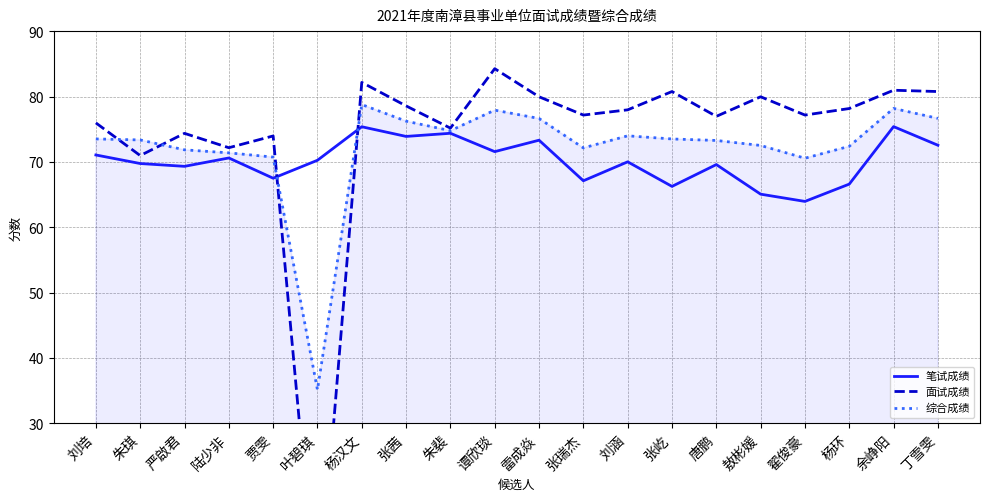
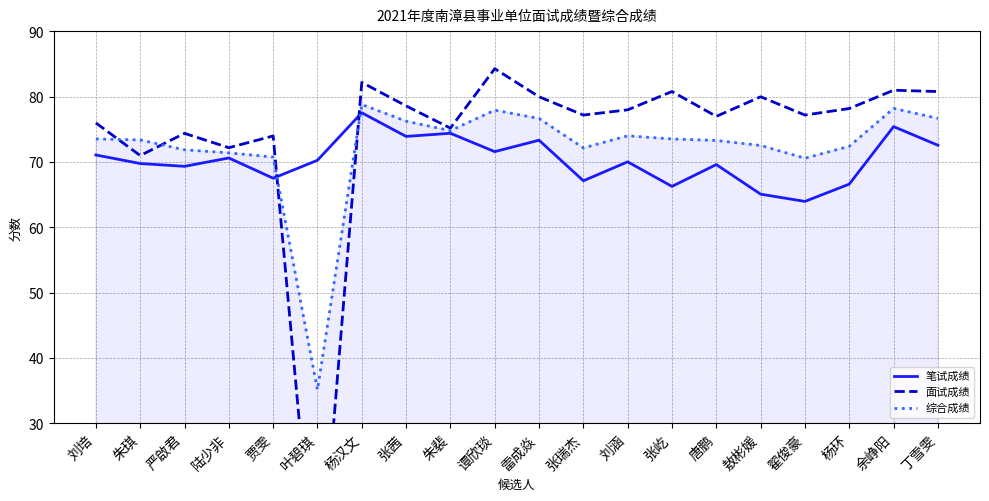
  {
    "笔试成绩": {
      "刘培": 71,
      "朱琪": 70,
      "严啟君": 69,
      "陆少非": 71,
      "贾雯": 68,
      "叶碧琪": 70,
-     "杨汉文": 75,
+     "杨汉文": 78,
      "张茜": 74,
      "朱裴": 74,
      "谭欣琰": 72,
      "雷成焱": 73,
      "张瑞杰": 67,
      "刘涵": 70,
      "张屹": 66,
      "唐鹏": 70,
      "敖彬媛": 65,
      "翟俊豪": 64,
      "杨环": 67,
      "余峥阳": 75,
      "丁雪雯": 73
    },
    "面试成绩": {
      "刘培": 76,
      "朱琪": 71,
      "严啟君": 74,
      "陆少非": 72,
      "贾雯": 74,
      "杨汉文": 82,
      "张茜": 79,
      "朱裴": 75,
      "谭欣琰": 84,
      "雷成焱": 80,
      "张瑞杰": 77,
      "刘涵": 78,
      "张屹": 81,
      "唐鹏": 77,
      "敖彬媛": 80,
      "翟俊豪": 77,
      "杨环": 78,
      "余峥阳": 81,
      "丁雪雯": 81
    },
    "综合成绩": {
      "刘培": 74,
      "朱琪": 73,
      "严啟君": 72,
      "陆少非": 71,
      "贾雯": 71,
      "叶碧琪": 35,
      "杨汉文": 79,
      "张茜": 76,
      "朱裴": 75,
      "谭欣琰": 78,
      "雷成焱": 77,
      "张瑞杰": 72,
      "刘涵": 74,
      "张屹": 74,
      "唐鹏": 73,
      "敖彬媛": 73,
      "翟俊豪": 71,
      "杨环": 72,
      "余峥阳": 78,
      "丁雪雯": 77
    }
  }
